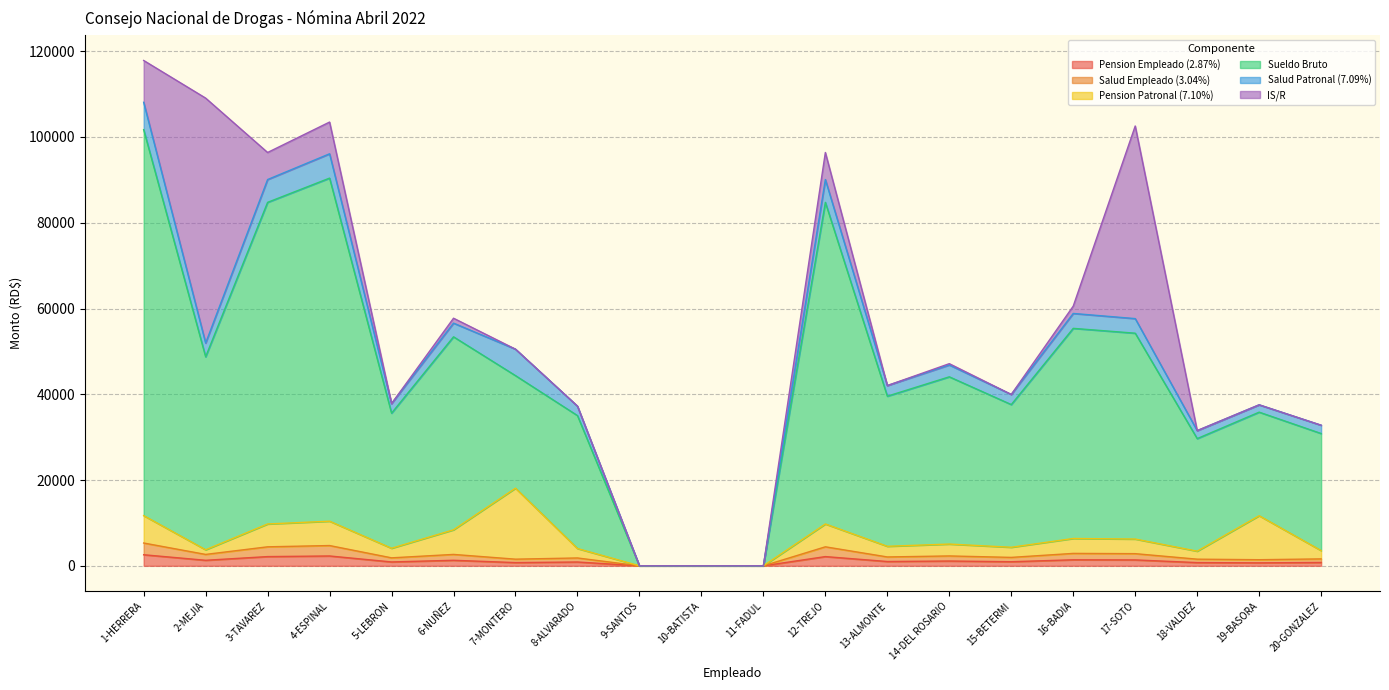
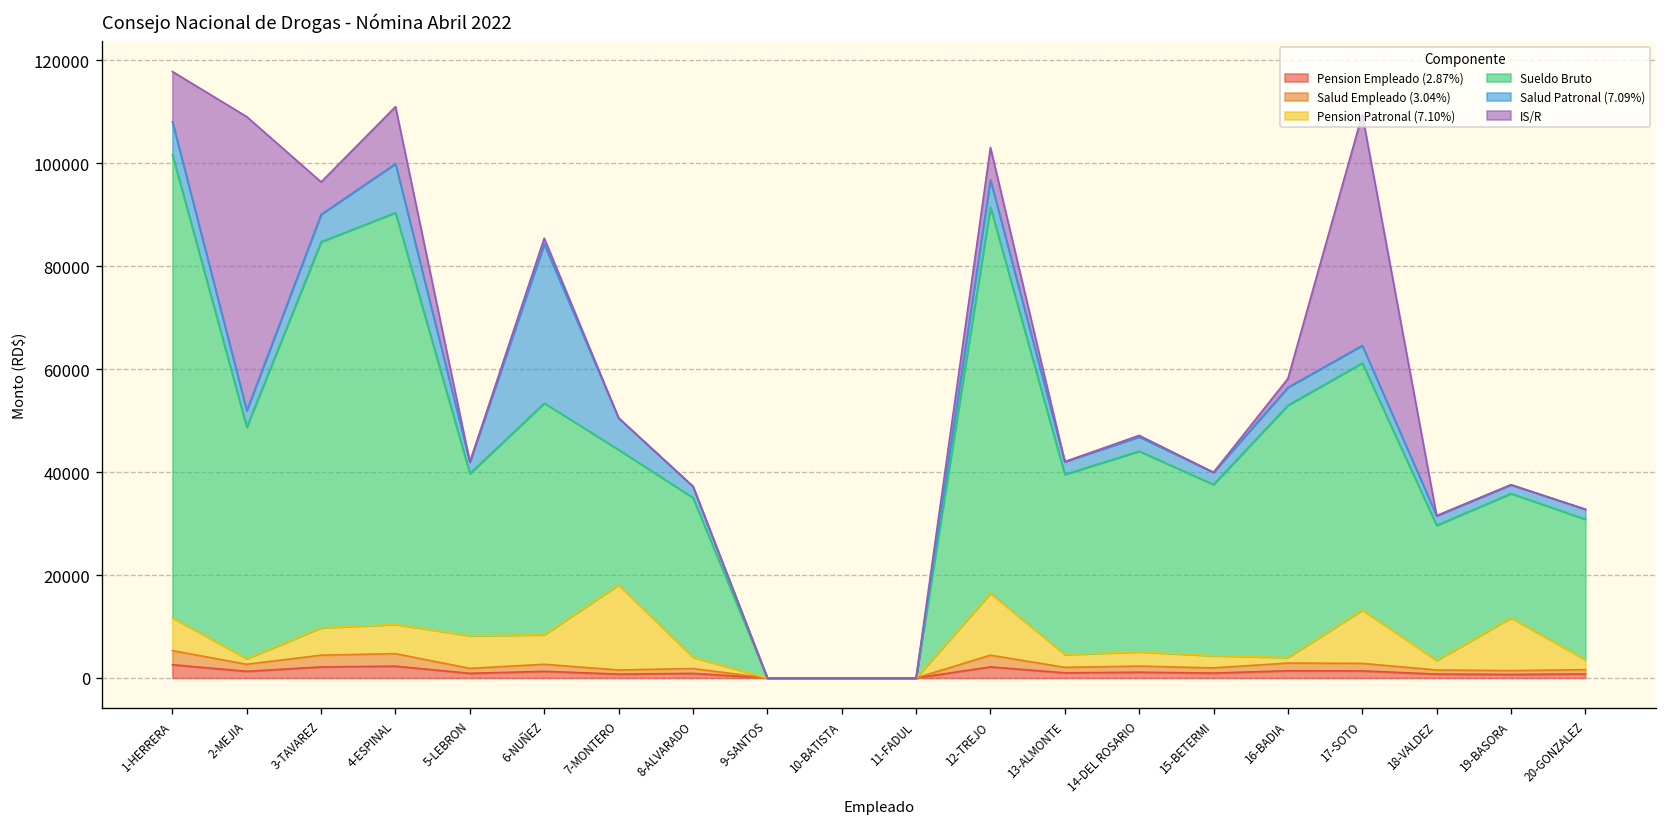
  {
    "Pension Patronal (7.10%)": {
      "1-HERRERA": 6000,
      "2-MEJIA": 1000,
      "3-TAVAREZ": 5000,
      "4-ESPINAL": 6000,
-     "5-LEBRON": 2000,
+     "5-LEBRON": 6000,
      "6-NUÑEZ": 6000,
      "7-MONTERO": 17000,
      "8-ALVARADO": 2000,
-     "12-TREJO": 5000,
+     "12-TREJO": 12000,
      "13-ALMONTE": 2000,
      "14-DEL ROSARIO": 3000,
      "15-BETERMI": 2000,
-     "16-BADIA": 3000,
-     "17-SOTO": 3000,
+     "16-BADIA": 1000,
+     "17-SOTO": 10000,
      "18-VALDEZ": 2000,
      "19-BASORA": 10000,
      "20-GONZALEZ": 2000
    },
    "Sueldo Bruto": {
      "1-HERRERA": 90000,
      "2-MEJIA": 45000,
      "3-TAVAREZ": 75000,
      "4-ESPINAL": 80000,
      "5-LEBRON": 32000,
      "6-NUÑEZ": 45000,
      "7-MONTERO": 26000,
      "8-ALVARADO": 31000,
      "12-TREJO": 75000,
      "13-ALMONTE": 35000,
      "14-DEL ROSARIO": 39000,
      "15-BETERMI": 33000,
      "16-BADIA": 49000,
      "17-SOTO": 48000,
      "18-VALDEZ": 26000,
      "19-BASORA": 24000,
      "20-GONZALEZ": 27000
    },
    "Salud Patronal (7.09%)": {
      "1-HERRERA": 6000,
      "2-MEJIA": 3000,
      "3-TAVAREZ": 5000,
-     "4-ESPINAL": 6000,
-     "6-NUÑEZ": 3000,
+     "4-ESPINAL": 10000,
+     "6-NUÑEZ": 31000,
      "12-TREJO": 5000,
      "16-BADIA": 3000,
      "17-SOTO": 3000
    },
    "IS/R": {
      "1-HERRERA": 10000,
      "2-MEJIA": 57000,
      "3-TAVAREZ": 6000,
-     "4-ESPINAL": 7000,
+     "4-ESPINAL": 11000,
      "6-NUÑEZ": 1000,
      "12-TREJO": 6000,
      "16-BADIA": 2000
    }
  }
